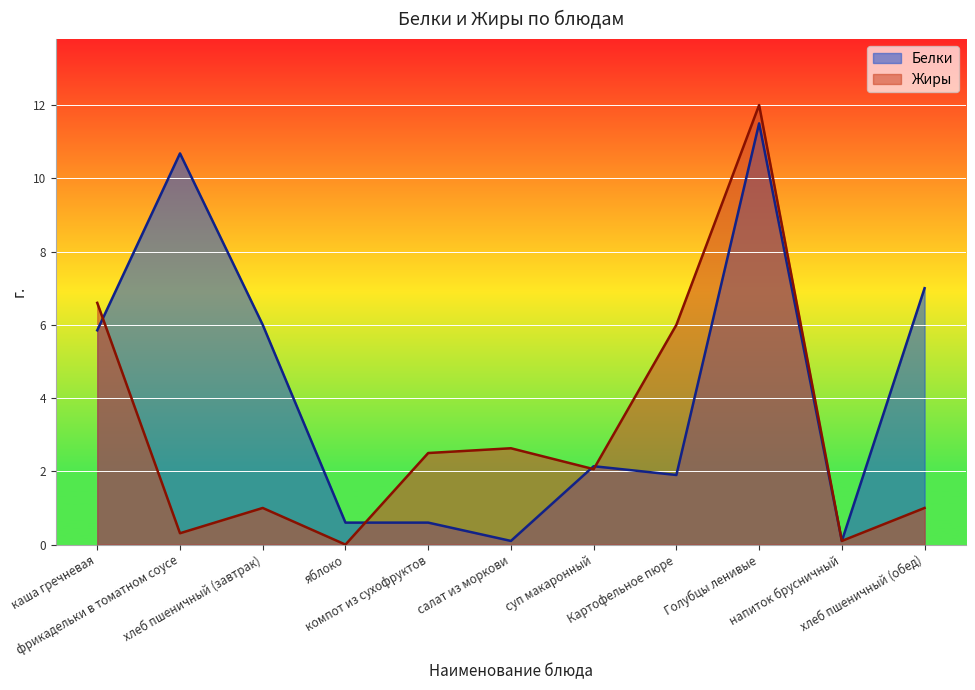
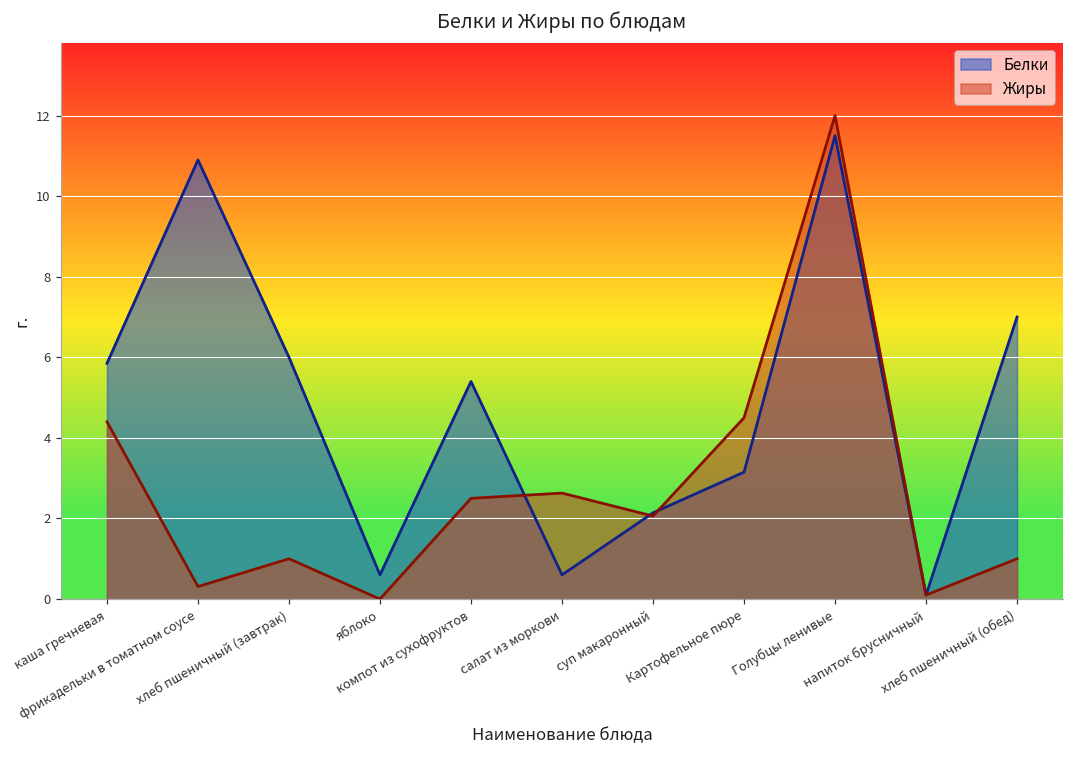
  {
    "Белки": {
      "каша гречневая": 5.9,
-     "фрикадельки в томатном соусе": 10.7,
+     "фрикадельки в томатном соусе": 10.9,
      "хлеб пшеничный (завтрак)": 6.0,
      "яблоко": 0.6,
-     "компот из сухофруктов": 0.6,
-     "салат из моркови": 0.1,
+     "компот из сухофруктов": 5.4,
+     "салат из моркови": 0.6,
      "суп макаронный": 2.1,
-     "Картофельное пюре": 1.9,
+     "Картофельное пюре": 3.2,
      "Голубцы ленивые": 11.5,
      "хлеб пшеничный (обед)": 7.0
    },
    "Жиры": {
-     "каша гречневая": 6.6,
+     "каша гречневая": 4.4,
      "фрикадельки в томатном соусе": 0.3,
      "хлеб пшеничный (завтрак)": 1.0,
      "яблоко": 0.0,
      "компот из сухофруктов": 2.5,
      "салат из моркови": 2.6,
      "суп макаронный": 2.1,
-     "Картофельное пюре": 6.0,
+     "Картофельное пюре": 4.5,
      "Голубцы ленивые": 12.0,
      "хлеб пшеничный (обед)": 1.0
    }
  }
